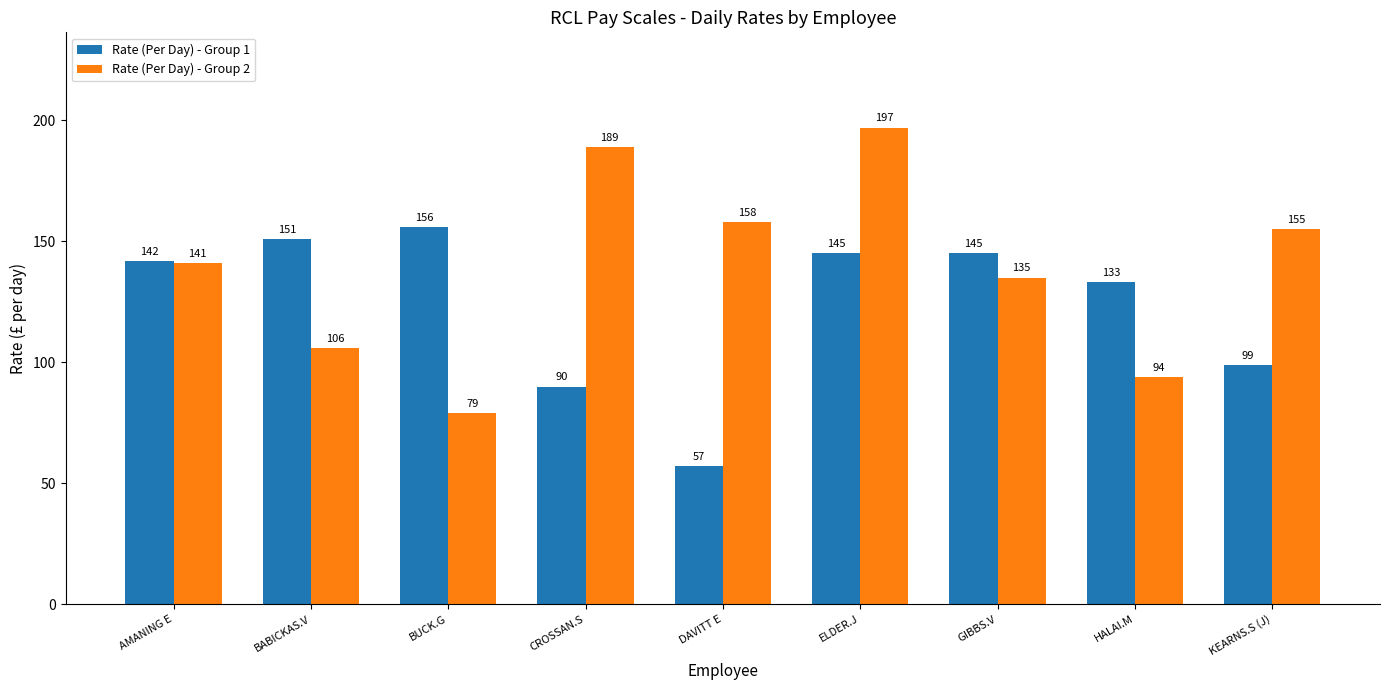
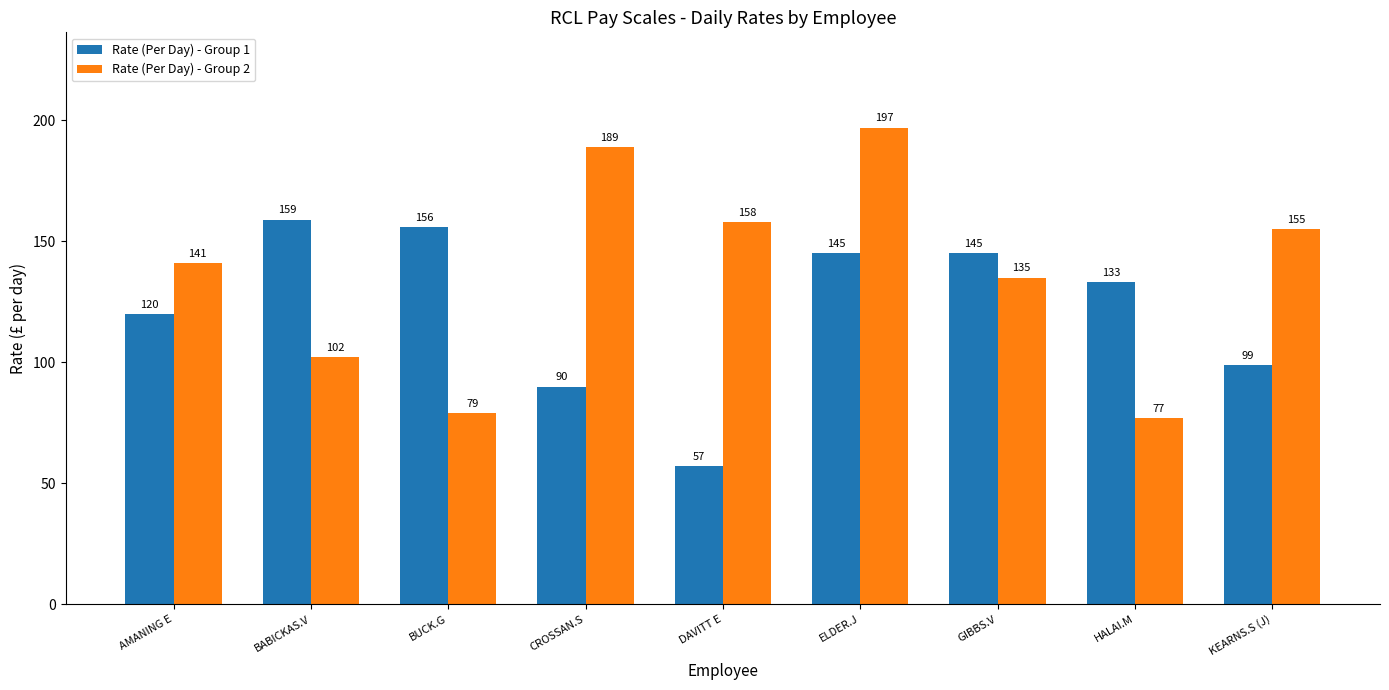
  {
    "Rate (Per Day) - Group 1": {
-     "AMANING E": 142,
-     "BABICKAS.V": 151,
+     "AMANING E": 120,
+     "BABICKAS.V": 159,
      "BUCK.G": 156,
      "CROSSAN.S": 90,
      "DAVITT E": 57,
      "ELDER.J": 145,
      "GIBBS.V": 145,
      "HALAI.M": 133,
      "KEARNS.S (J)": 99
    },
    "Rate (Per Day) - Group 2": {
      "AMANING E": 141,
-     "BABICKAS.V": 106,
+     "BABICKAS.V": 102,
      "BUCK.G": 79,
      "CROSSAN.S": 189,
      "DAVITT E": 158,
      "ELDER.J": 197,
      "GIBBS.V": 135,
-     "HALAI.M": 94,
+     "HALAI.M": 77,
      "KEARNS.S (J)": 155
    }
  }
